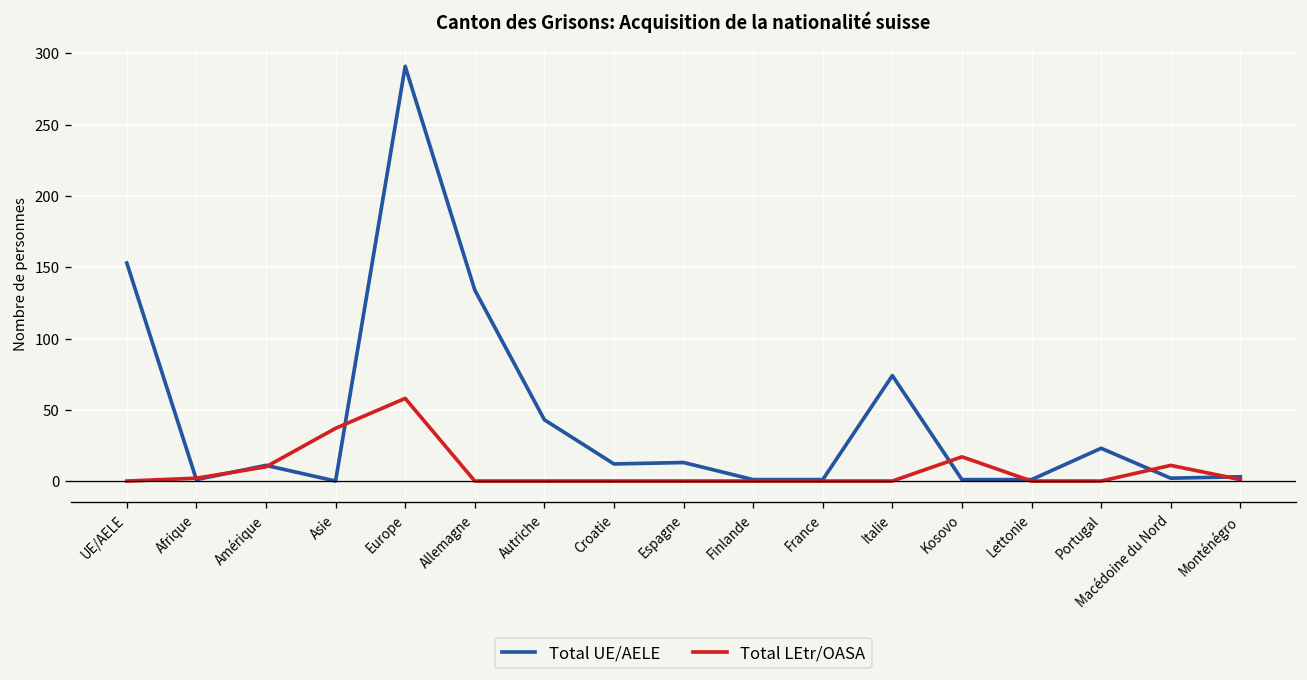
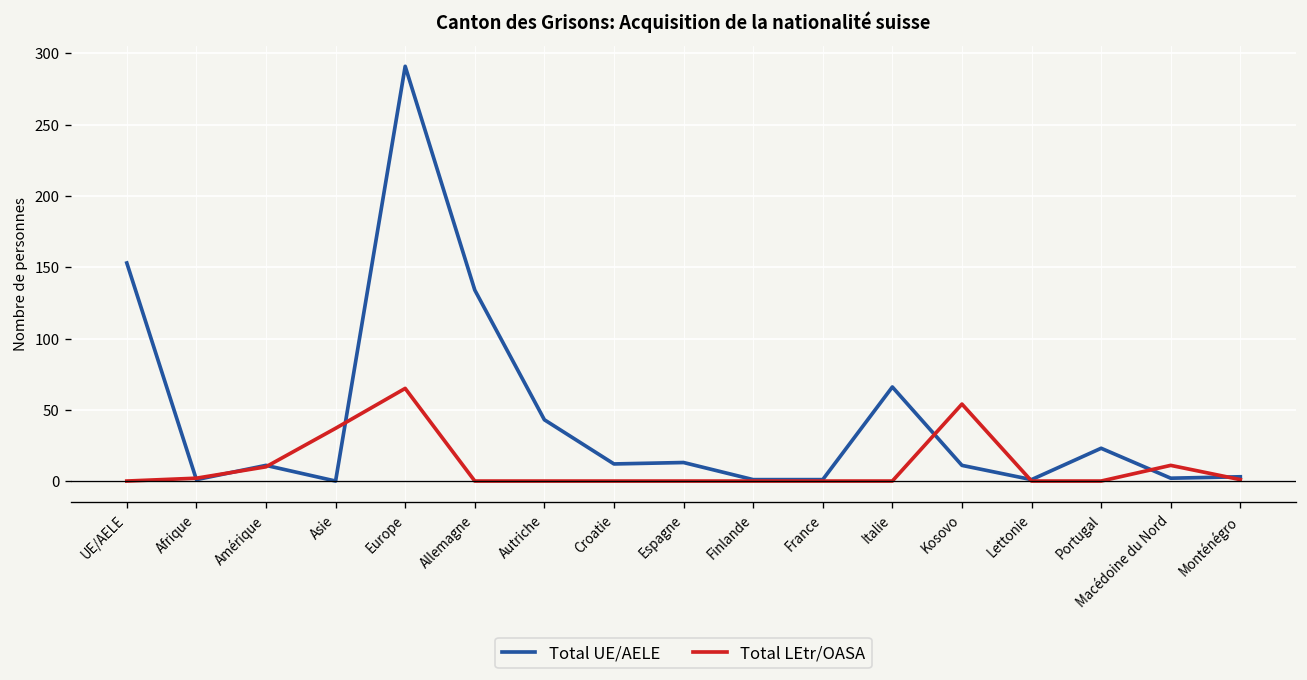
  {
    "Total UE/AELE": {
      "UE/AELE": 153,
      "Asie": 0,
      "Europe": 291,
      "Allemagne": 134,
      "Autriche": 43,
      "Croatie": 12,
      "Espagne": 13,
-     "Italie": 74,
-     "Kosovo": 1,
+     "Italie": 66,
+     "Kosovo": 11,
      "Portugal": 23,
      "Macédoine du Nord": 2
    },
    "Total LEtr/OASA": {
      "UE/AELE": 0,
      "Asie": 37,
-     "Europe": 58,
+     "Europe": 65,
      "Allemagne": 0,
      "Autriche": 0,
      "Croatie": 0,
      "Espagne": 0,
      "Italie": 0,
-     "Kosovo": 17,
+     "Kosovo": 54,
      "Portugal": 0,
      "Macédoine du Nord": 11
    }
  }
